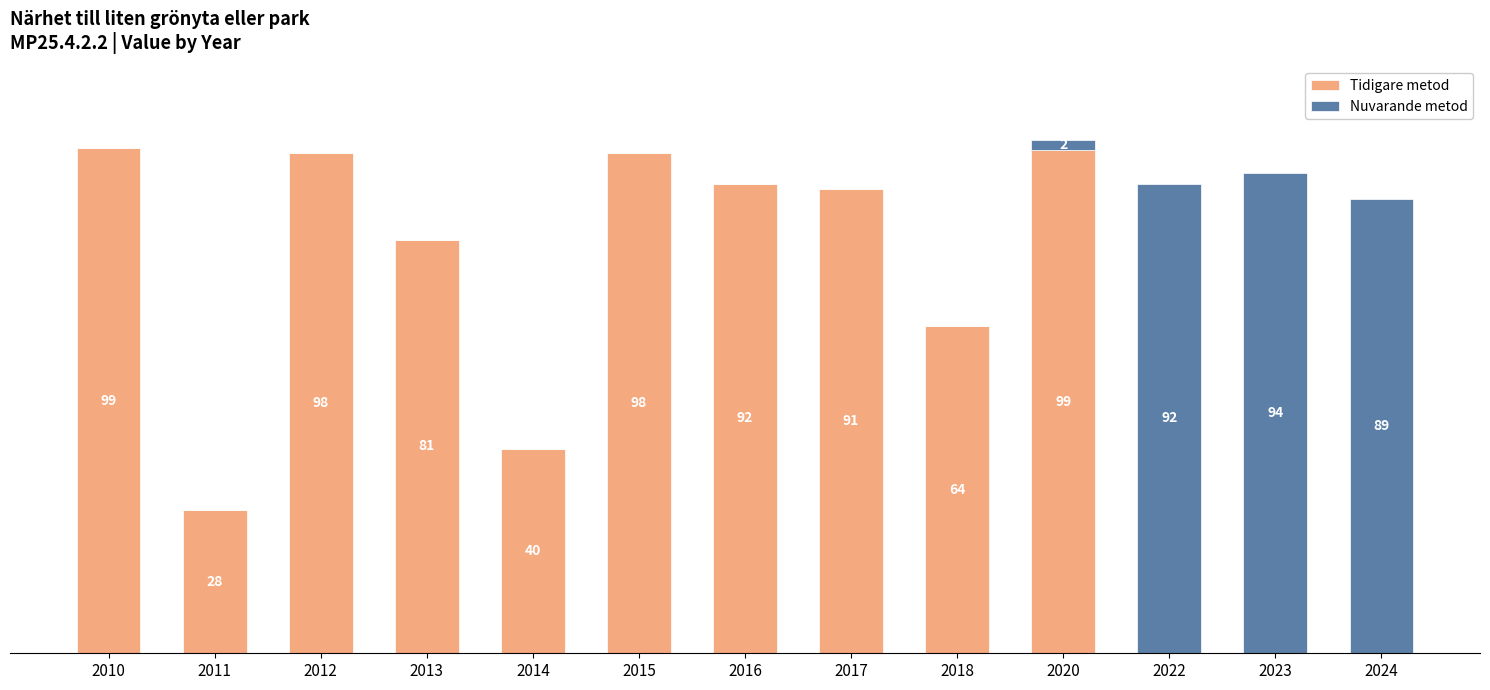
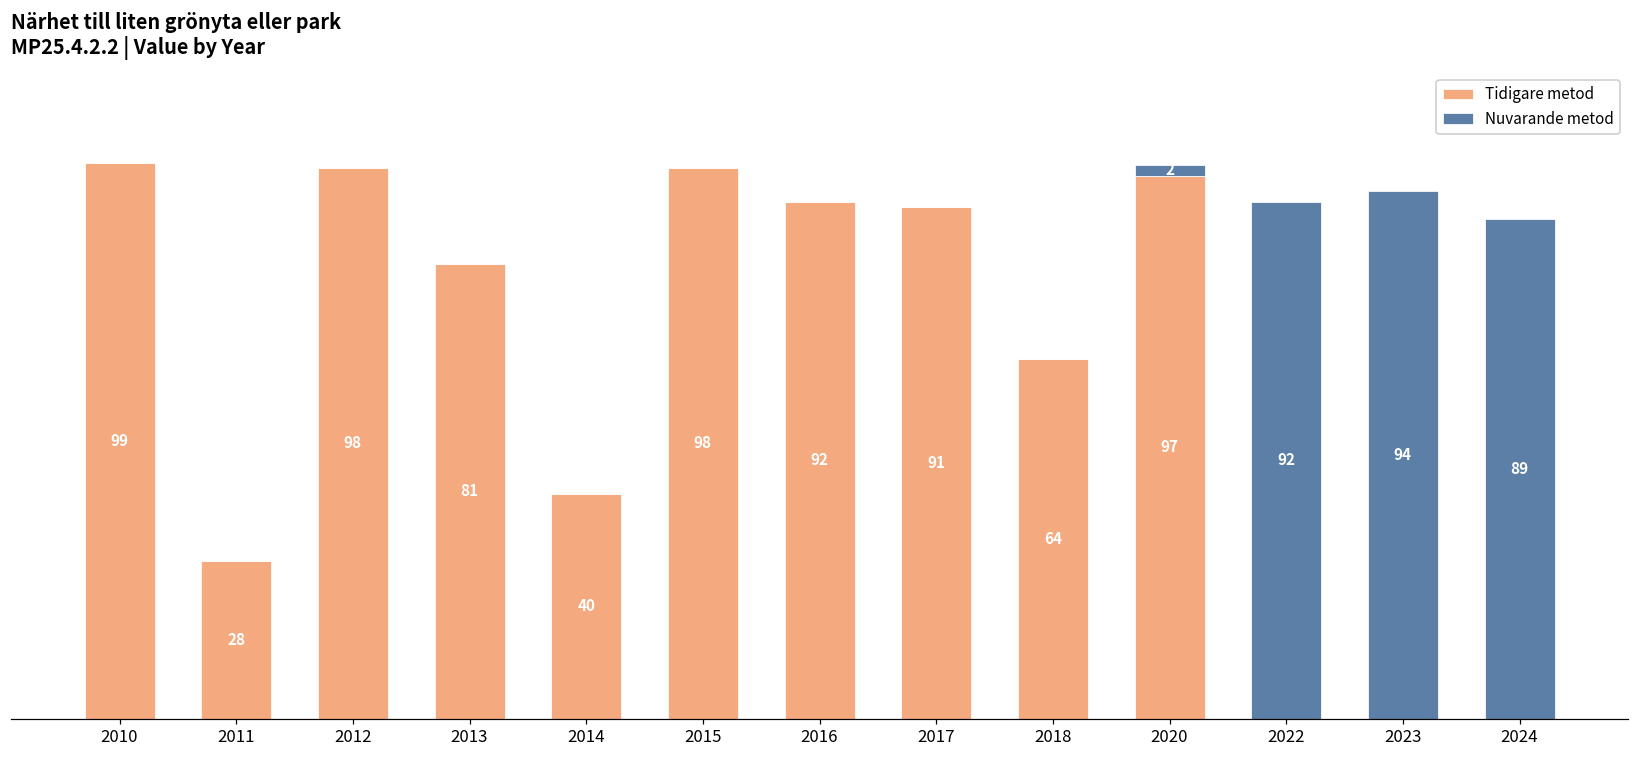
  {
    "Tidigare metod": {
      "2010": 99,
      "2011": 28,
      "2012": 98,
      "2013": 81,
      "2014": 40,
      "2015": 98,
      "2016": 92,
      "2017": 91,
      "2018": 64,
-     "2020": 99
+     "2020": 97
    },
    "Nuvarande metod": {
      "2020": 2,
      "2022": 92,
      "2023": 94,
      "2024": 89
    }
  }
